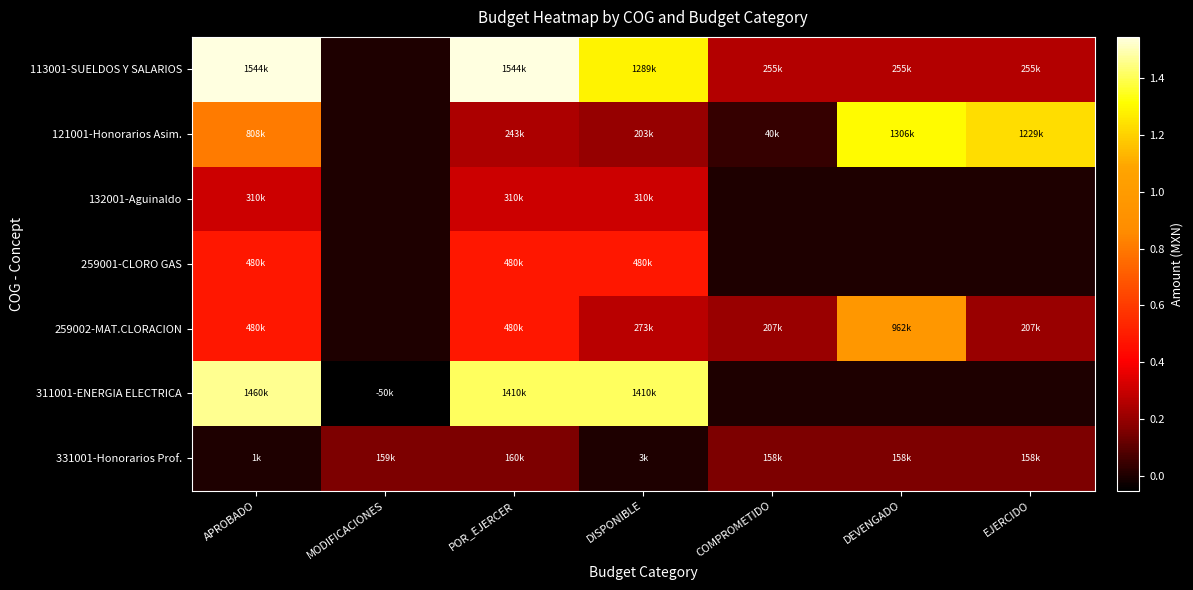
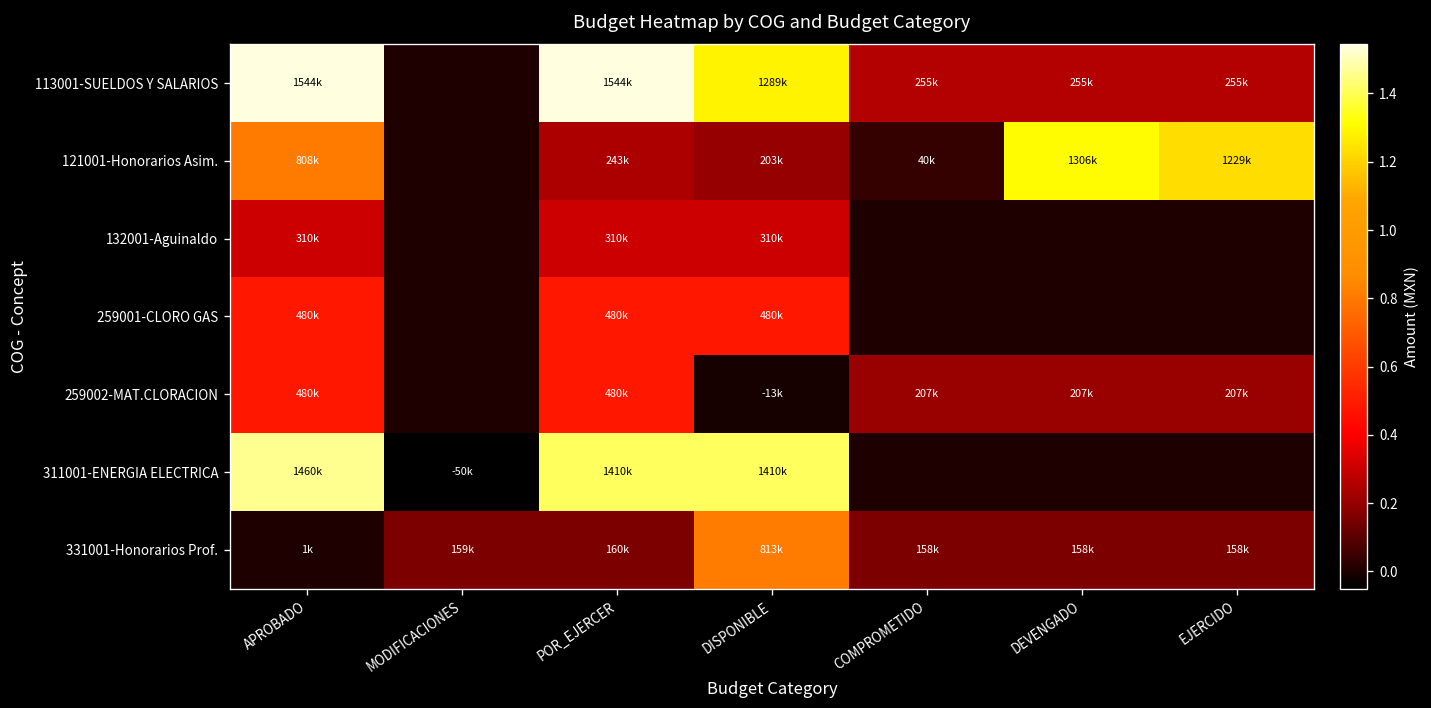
  {
    "113001-SUELDOS Y SALARIOS": {
      "APROBADO": "1544k",
      "POR_EJERCER": "1544k",
      "DISPONIBLE": "1289k",
      "COMPROMETIDO": "255k",
      "DEVENGADO": "255k",
      "EJERCIDO": "255k"
    },
    "121001-Honorarios Asim.": {
      "APROBADO": "808k",
      "POR_EJERCER": "243k",
      "DISPONIBLE": "203k",
      "COMPROMETIDO": "40k",
      "DEVENGADO": "1306k",
      "EJERCIDO": "1229k"
    },
    "132001-Aguinaldo": {
      "APROBADO": "310k",
      "POR_EJERCER": "310k",
      "DISPONIBLE": "310k"
    },
    "259001-CLORO GAS": {
      "APROBADO": "480k",
      "POR_EJERCER": "480k",
      "DISPONIBLE": "480k"
    },
    "259002-MAT.CLORACION": {
      "APROBADO": "480k",
      "POR_EJERCER": "480k",
-     "DISPONIBLE": "273k",
+     "DISPONIBLE": "-13k",
      "COMPROMETIDO": "207k",
-     "DEVENGADO": "962k",
+     "DEVENGADO": "207k",
      "EJERCIDO": "207k"
    },
    "311001-ENERGIA ELECTRICA": {
      "APROBADO": "1460k",
      "MODIFICACIONES": "-50k",
      "POR_EJERCER": "1410k",
      "DISPONIBLE": "1410k"
    },
    "331001-Honorarios Prof.": {
      "APROBADO": "1k",
      "MODIFICACIONES": "159k",
      "POR_EJERCER": "160k",
-     "DISPONIBLE": "3k",
+     "DISPONIBLE": "813k",
      "COMPROMETIDO": "158k",
      "DEVENGADO": "158k",
      "EJERCIDO": "158k"
    }
  }
